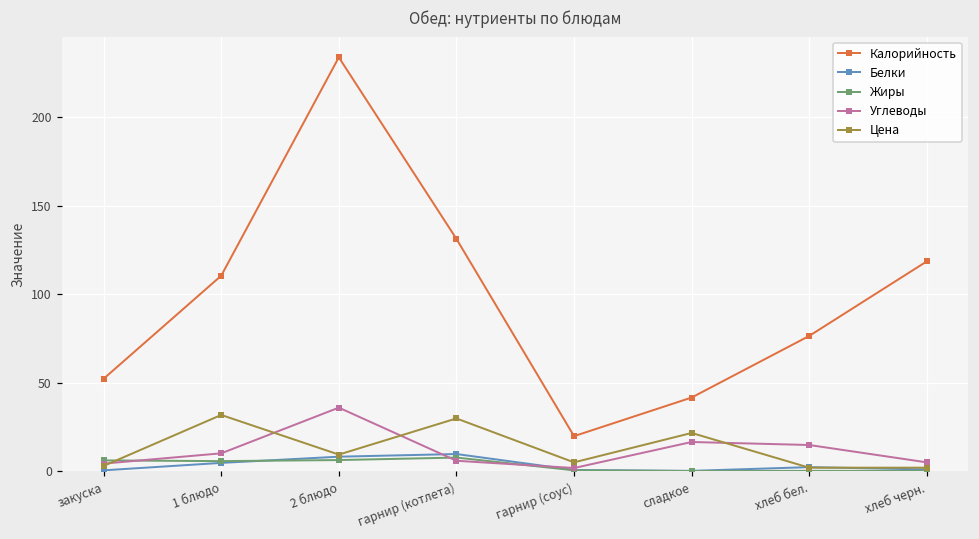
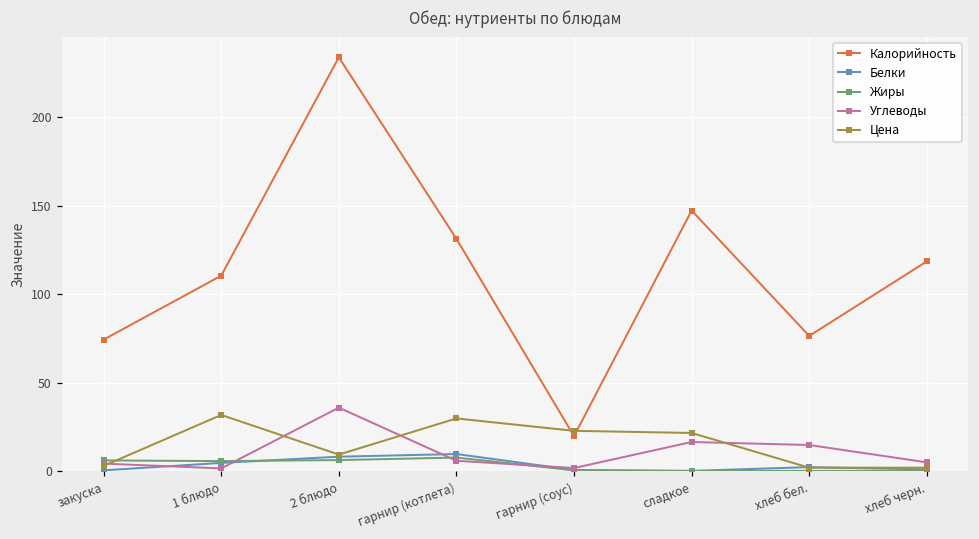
  {
    "Калорийность": {
-     "закуска": 52,
+     "закуска": 74,
      "1 блюдо": 110,
      "2 блюдо": 234,
      "гарнир (котлета)": 131,
      "гарнир (соус)": 20,
-     "сладкое": 42,
+     "сладкое": 147,
      "хлеб бел.": 76,
      "хлеб черн.": 119
    },
    "Белки": {
      "закуска": 1,
      "гарнир (котлета)": 10
    },
    "Жиры": {
      "закуска": 6,
      "2 блюдо": 6,
      "гарнир (котлета)": 8,
      "хлеб бел.": 0
    },
    "Углеводы": {
-     "1 блюдо": 10,
+     "1 блюдо": 2,
      "2 блюдо": 36,
      "гарнир (котлета)": 6,
      "сладкое": 17,
      "хлеб бел.": 15,
      "хлеб черн.": 5
    },
    "Цена": {
      "1 блюдо": 32,
      "гарнир (котлета)": 30,
-     "гарнир (соус)": 5,
+     "гарнир (соус)": 23,
      "сладкое": 22
    }
  }
